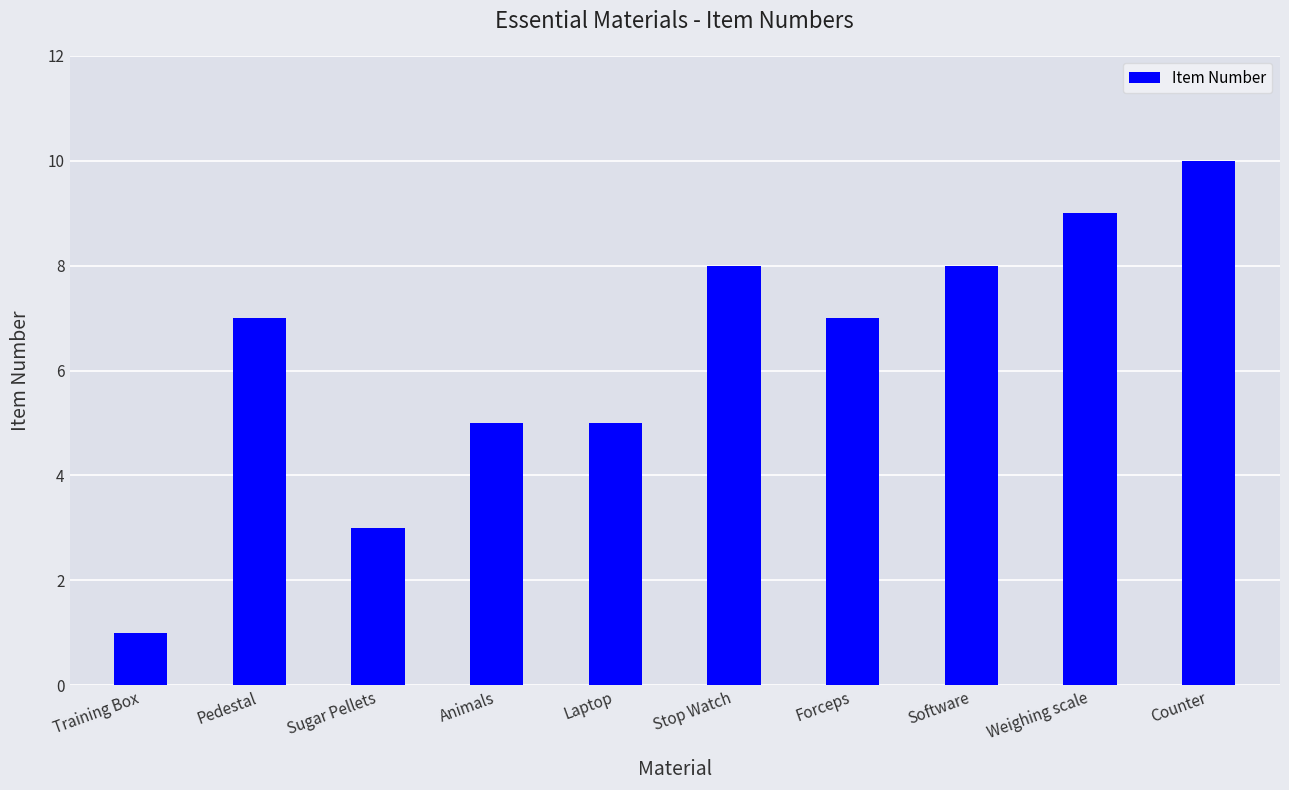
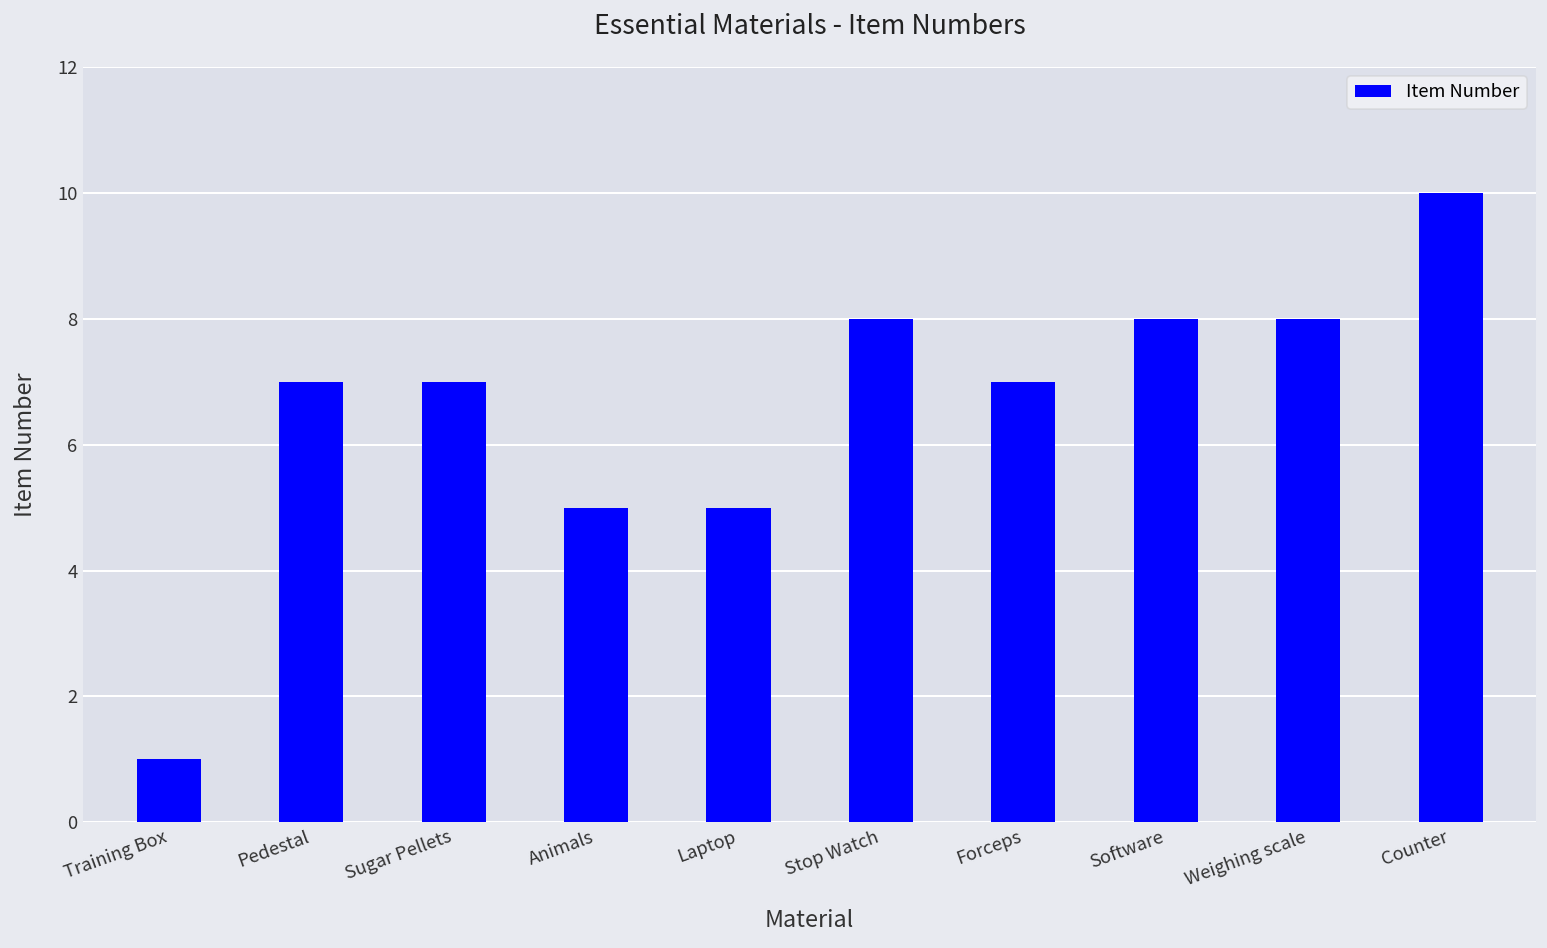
  {
    "Training Box": 1,
    "Pedestal": 7,
-   "Sugar Pellets": 3,
+   "Sugar Pellets": 7,
    "Animals": 5,
    "Laptop": 5,
    "Stop Watch": 8,
    "Forceps": 7,
    "Software": 8,
-   "Weighing scale": 9,
+   "Weighing scale": 8,
    "Counter": 10
  }
